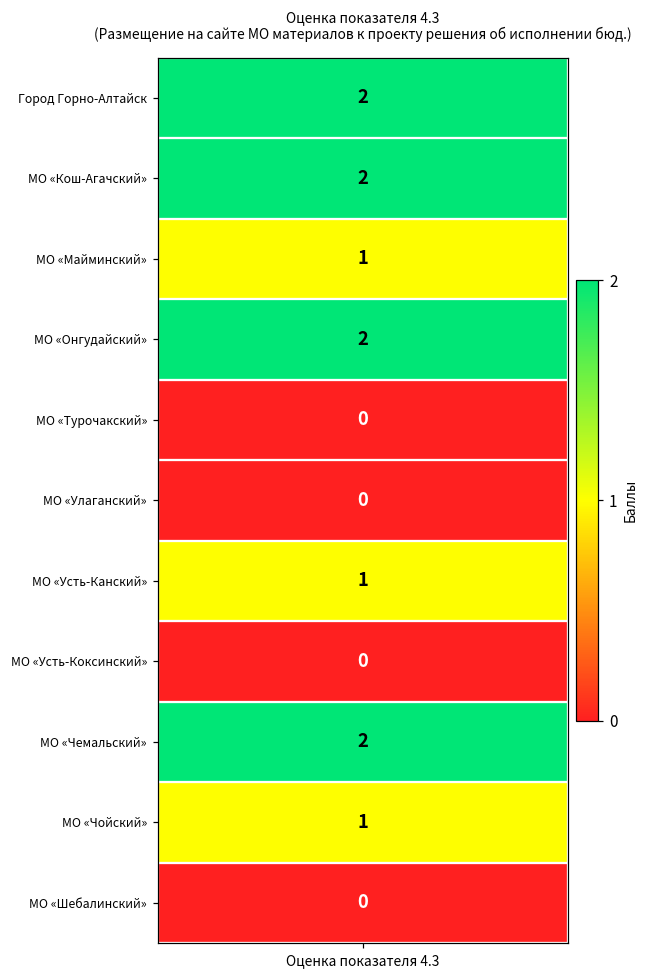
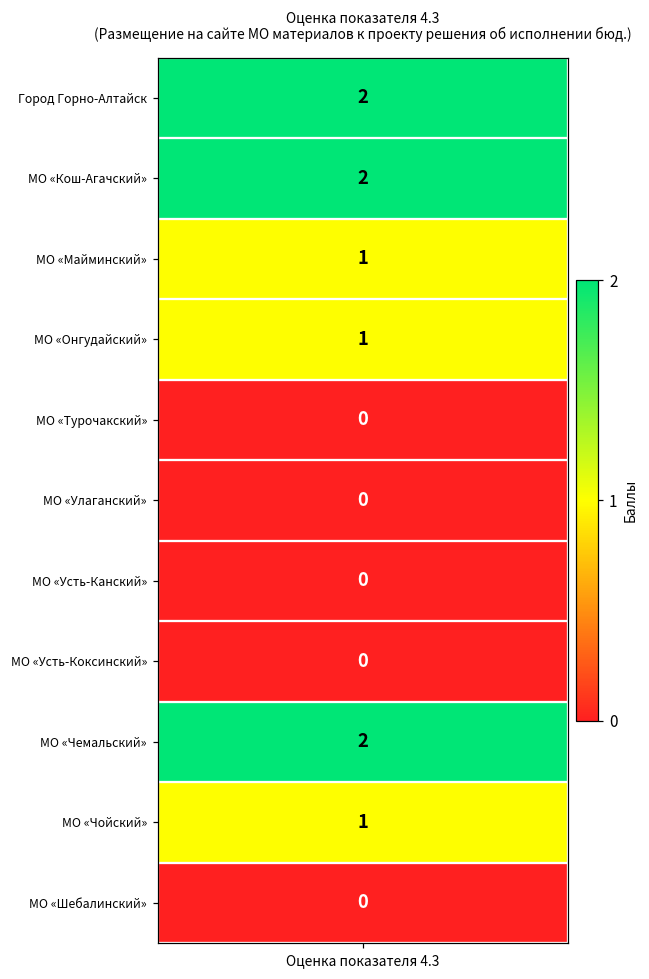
  {
    "Город Горно-Алтайск": {
      "Оценка показателя 4.3": 2
    },
    "МО «Кош-Агачский»": {
      "Оценка показателя 4.3": 2
    },
    "МО «Майминский»": {
      "Оценка показателя 4.3": 1
    },
    "МО «Онгудайский»": {
-     "Оценка показателя 4.3": 2
+     "Оценка показателя 4.3": 1
    },
    "МО «Турочакский»": {
      "Оценка показателя 4.3": 0
    },
    "МО «Улаганский»": {
      "Оценка показателя 4.3": 0
    },
    "МО «Усть-Канский»": {
-     "Оценка показателя 4.3": 1
+     "Оценка показателя 4.3": 0
    },
    "МО «Усть-Коксинский»": {
      "Оценка показателя 4.3": 0
    },
    "МО «Чемальский»": {
      "Оценка показателя 4.3": 2
    },
    "МО «Чойский»": {
      "Оценка показателя 4.3": 1
    },
    "МО «Шебалинский»": {
      "Оценка показателя 4.3": 0
    }
  }
